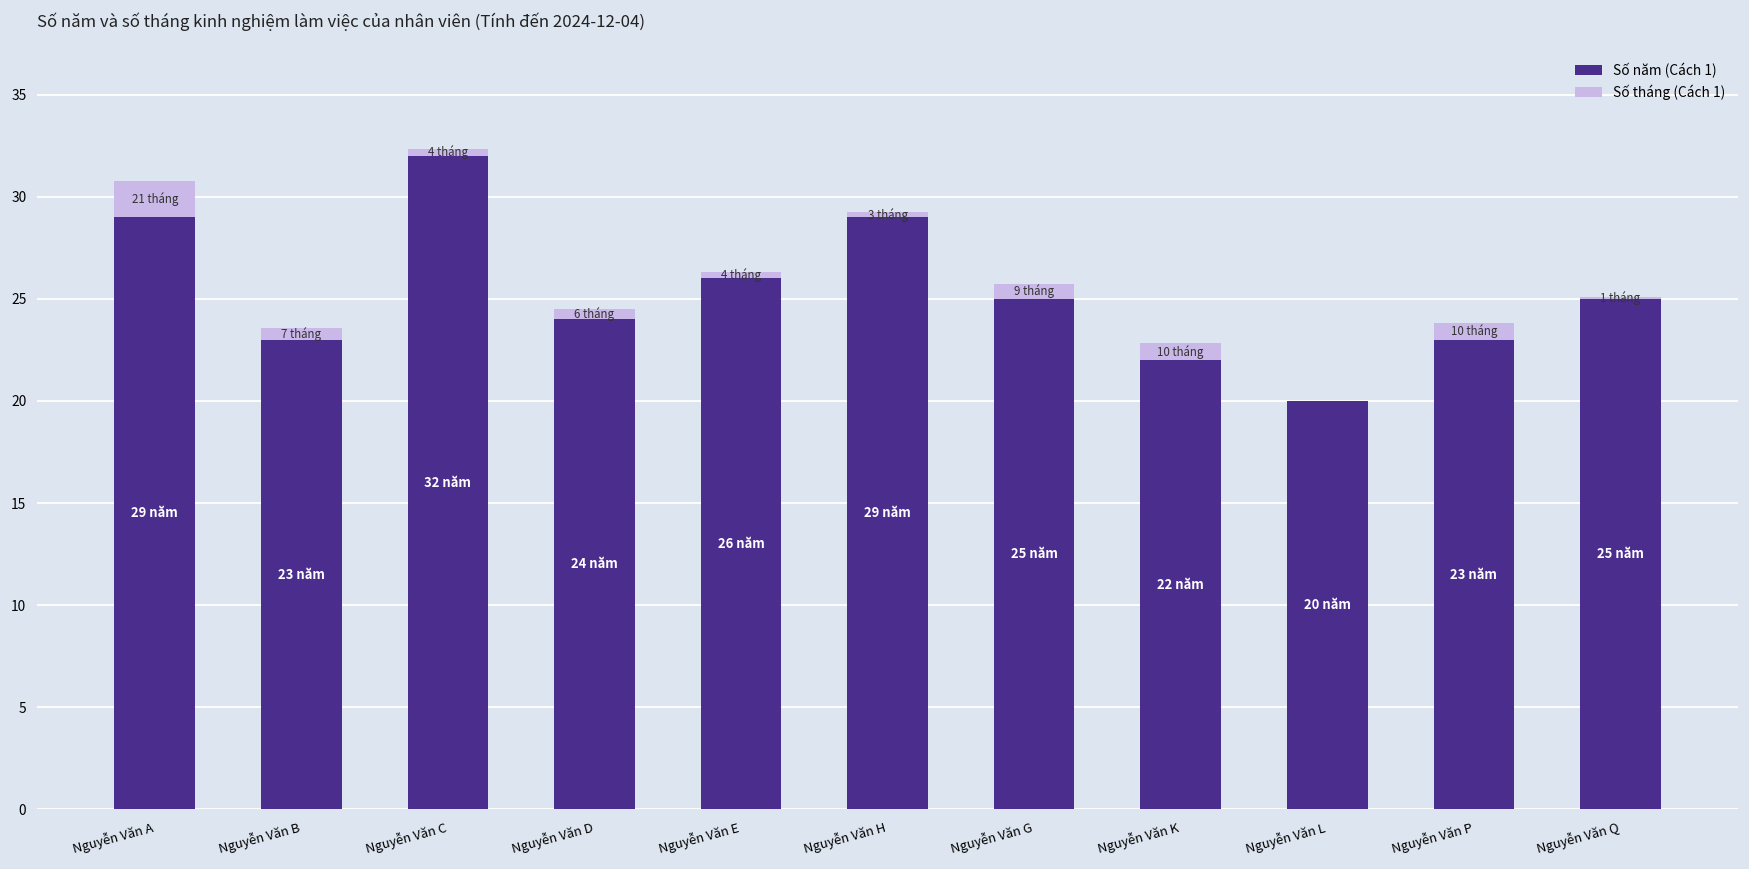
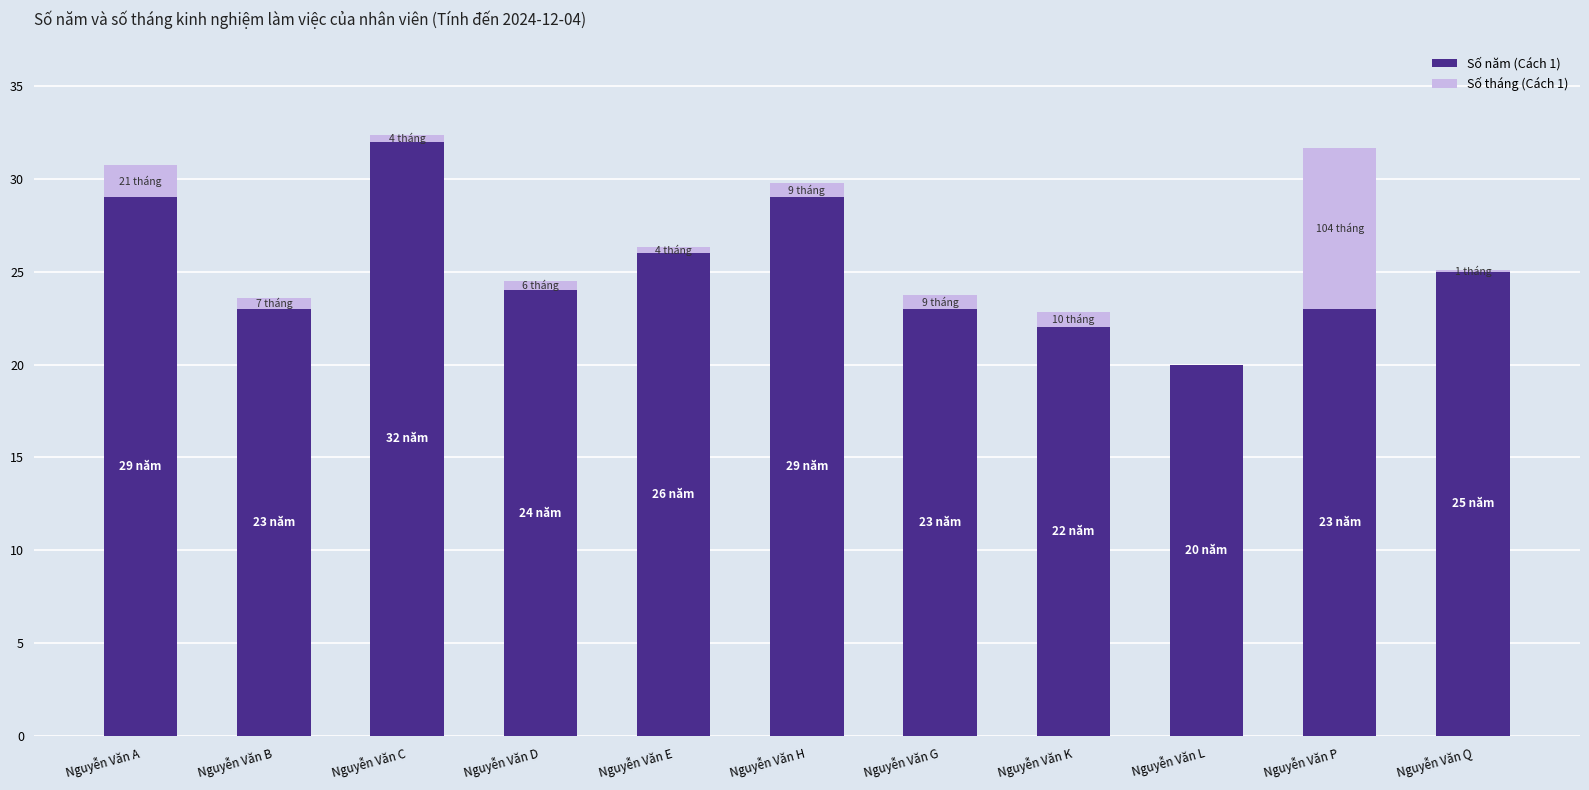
  {
    "Số năm (Cách 1)": {
      "Nguyễn Văn A": 29,
      "Nguyễn Văn B": 23,
      "Nguyễn Văn C": 32,
      "Nguyễn Văn D": 24,
      "Nguyễn Văn E": 26,
      "Nguyễn Văn H": 29,
-     "Nguyễn Văn G": 25,
+     "Nguyễn Văn G": 23,
      "Nguyễn Văn K": 22,
      "Nguyễn Văn L": 20,
      "Nguyễn Văn P": 23,
      "Nguyễn Văn Q": 25
    },
    "Số tháng (Cách 1)": {
-     "Nguyễn Văn H": 3,
-     "Nguyễn Văn P": 10
+     "Nguyễn Văn H": 9,
+     "Nguyễn Văn P": 104
    }
  }
